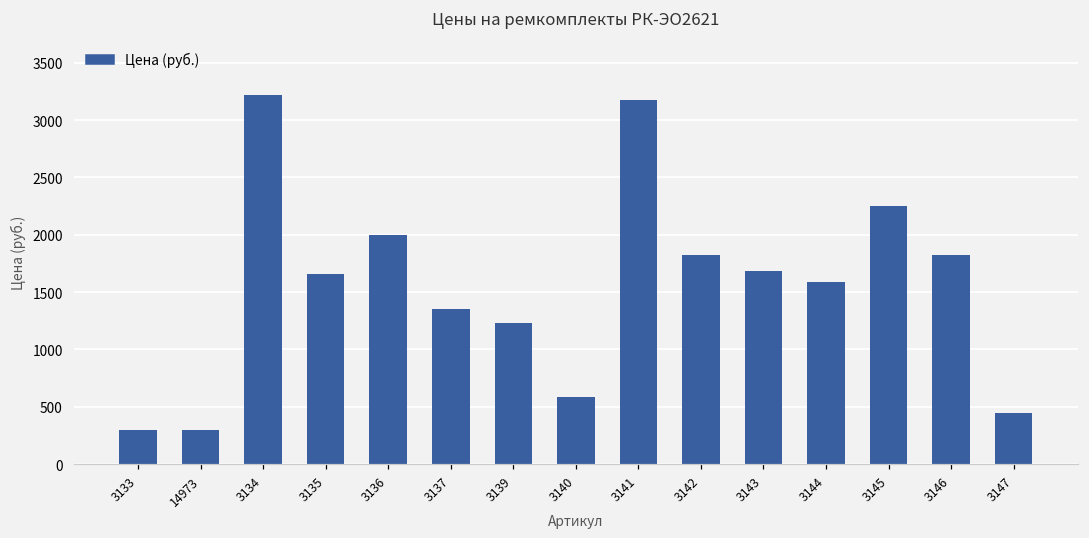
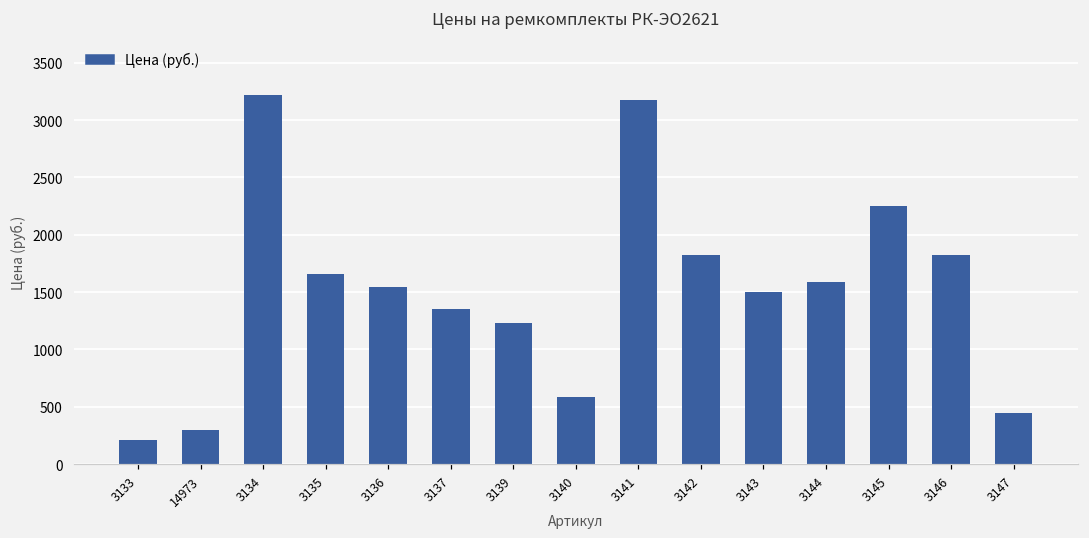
  {
-   "3133": 300,
+   "3133": 210,
    "14973": 300,
    "3134": 3220,
    "3135": 1660,
-   "3136": 2000,
+   "3136": 1540,
    "3137": 1350,
    "3139": 1230,
    "3140": 580,
    "3141": 3170,
    "3142": 1830,
-   "3143": 1680,
+   "3143": 1500,
    "3144": 1590,
    "3145": 2250,
    "3146": 1820,
    "3147": 450
  }
